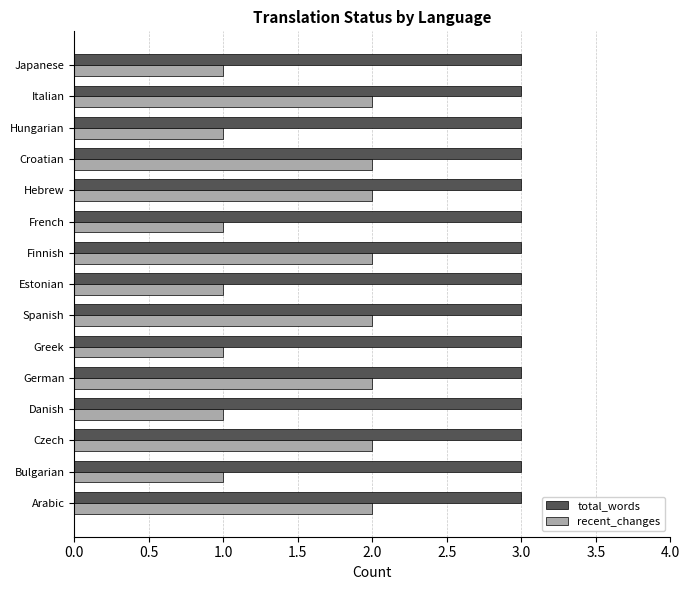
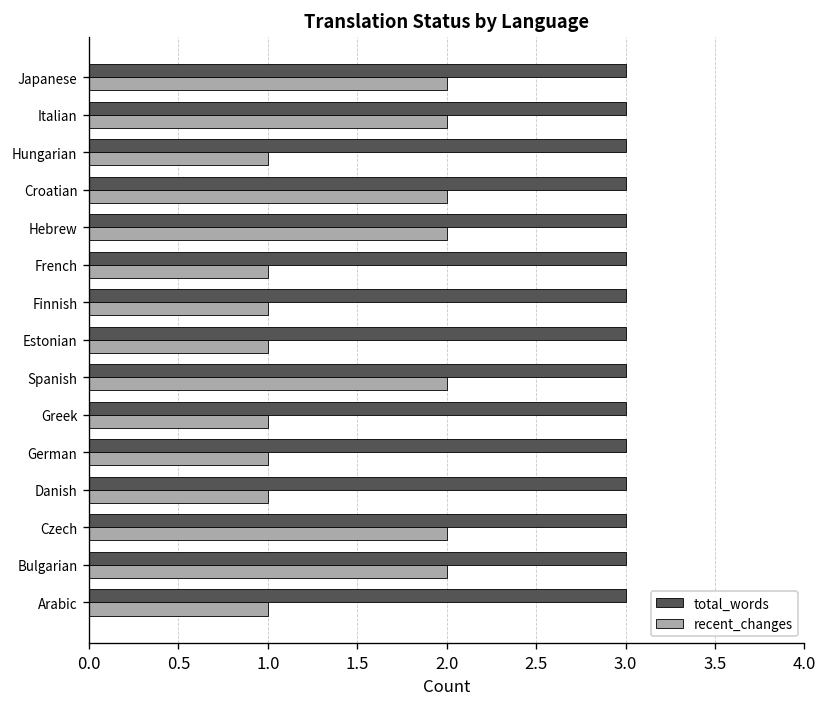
  {
    "total_words": {
      "Japanese": 3,
      "Italian": 3,
      "Hungarian": 3,
      "Croatian": 3,
      "Hebrew": 3,
      "French": 3,
      "Finnish": 3,
      "Estonian": 3,
      "Spanish": 3,
      "Greek": 3,
      "German": 3,
      "Danish": 3,
      "Czech": 3,
      "Bulgarian": 3,
      "Arabic": 3
    },
    "recent_changes": {
-     "Japanese": 1,
+     "Japanese": 2,
      "Italian": 2,
      "Hungarian": 1,
      "Croatian": 2,
      "Hebrew": 2,
      "French": 1,
-     "Finnish": 2,
+     "Finnish": 1,
      "Estonian": 1,
      "Spanish": 2,
      "Greek": 1,
-     "German": 2,
+     "German": 1,
      "Danish": 1,
      "Czech": 2,
-     "Bulgarian": 1,
-     "Arabic": 2
+     "Bulgarian": 2,
+     "Arabic": 1
    }
  }
